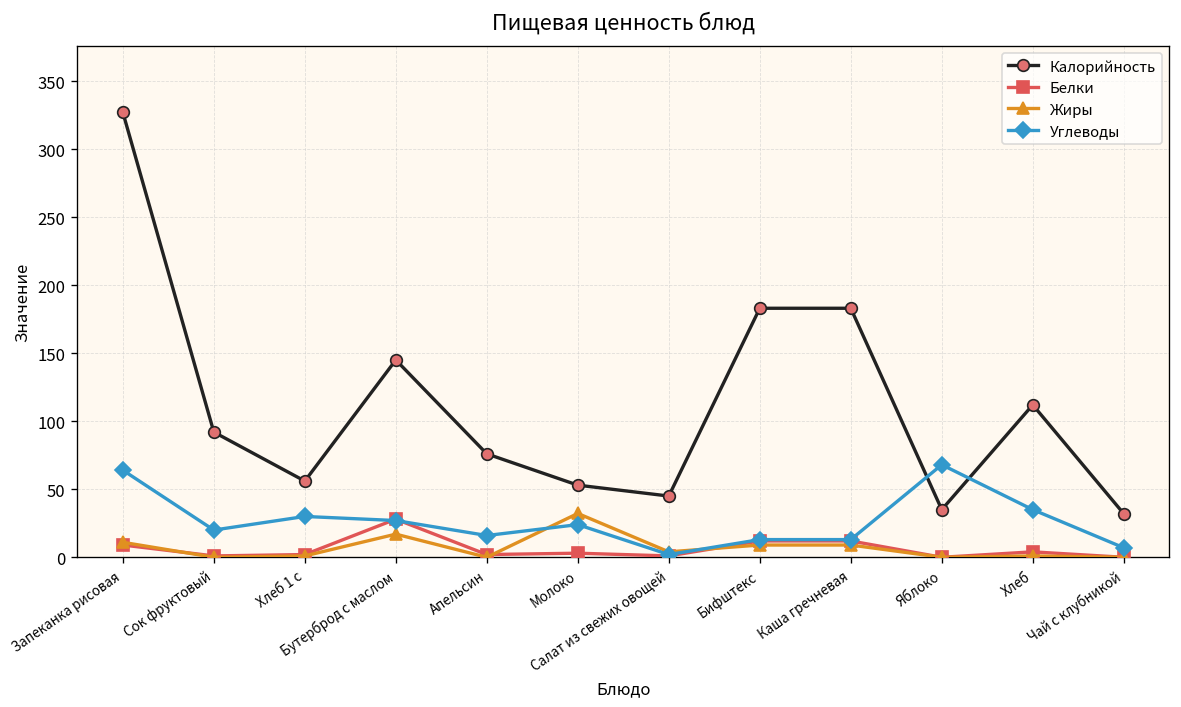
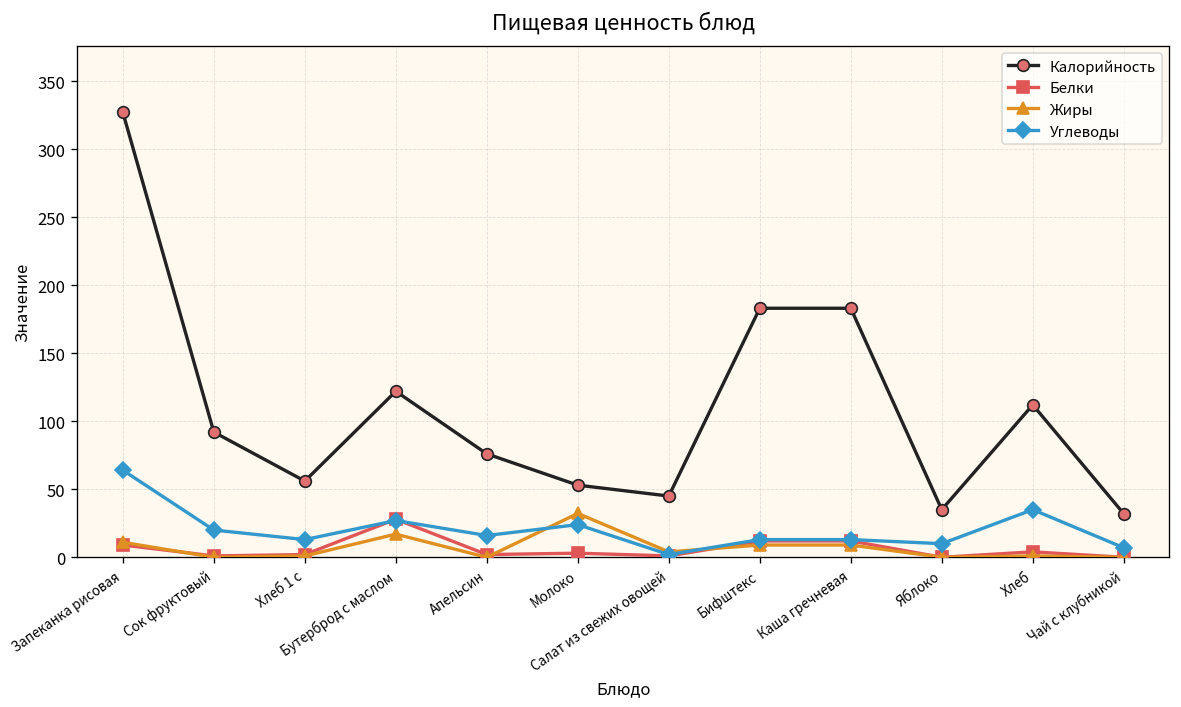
  {
    "Калорийность": {
      "Запеканка рисовая": 327,
      "Сок фруктовый": 92,
      "Хлеб 1 с": 56,
-     "Бутерброд с маслом": 145,
+     "Бутерброд с маслом": 122,
      "Апельсин": 76,
      "Молоко": 53,
      "Салат из свежих овощей": 45,
      "Бифштекс": 183,
      "Каша гречневая": 183,
      "Яблоко": 35,
      "Хлеб": 112,
      "Чай с клубникой": 32
    },
    "Белки": {
      "Молоко": 3,
      "Хлеб": 4
    },
    "Жиры": {
      "Бутерброд с маслом": 17,
      "Молоко": 32,
      "Бифштекс": 9,
      "Каша гречневая": 9,
      "Хлеб": 1
    },
    "Углеводы": {
      "Запеканка рисовая": 64,
      "Сок фруктовый": 20,
-     "Хлеб 1 с": 30,
+     "Хлеб 1 с": 13,
      "Апельсин": 16,
      "Молоко": 24,
-     "Яблоко": 68,
+     "Яблоко": 10,
      "Хлеб": 35,
      "Чай с клубникой": 7
    }
  }
